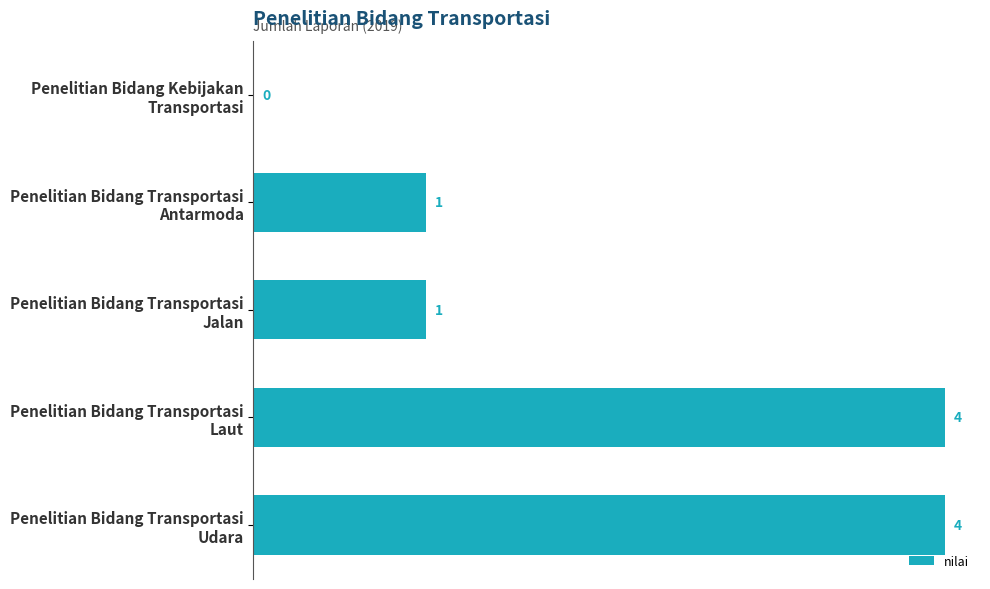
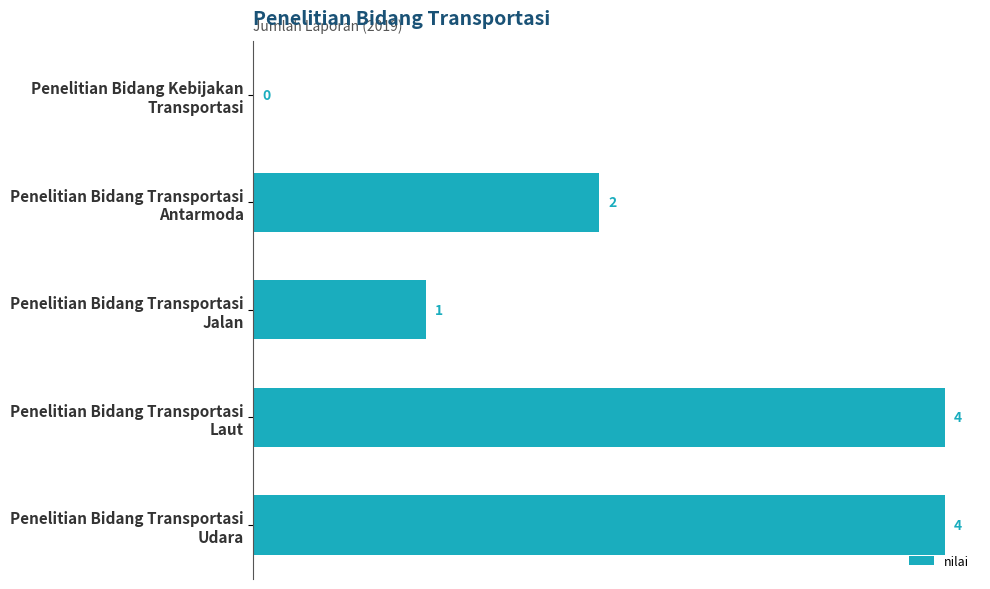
  {
    "Penelitian Bidang Kebijakan Transportasi": 0,
-   "Penelitian Bidang Transportasi Antarmoda": 1,
+   "Penelitian Bidang Transportasi Antarmoda": 2,
    "Penelitian Bidang Transportasi Jalan": 1,
    "Penelitian Bidang Transportasi Laut": 4,
    "Penelitian Bidang Transportasi Udara": 4
  }
